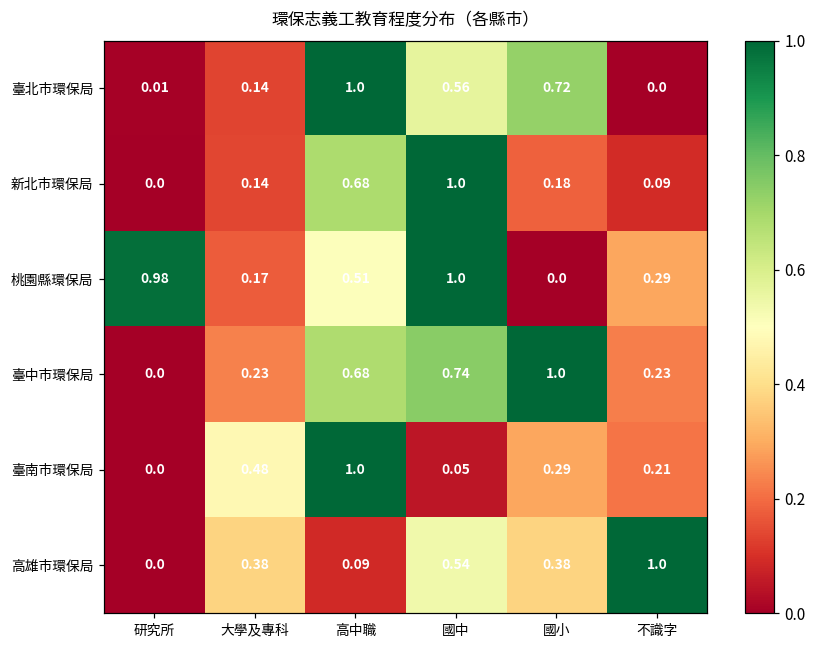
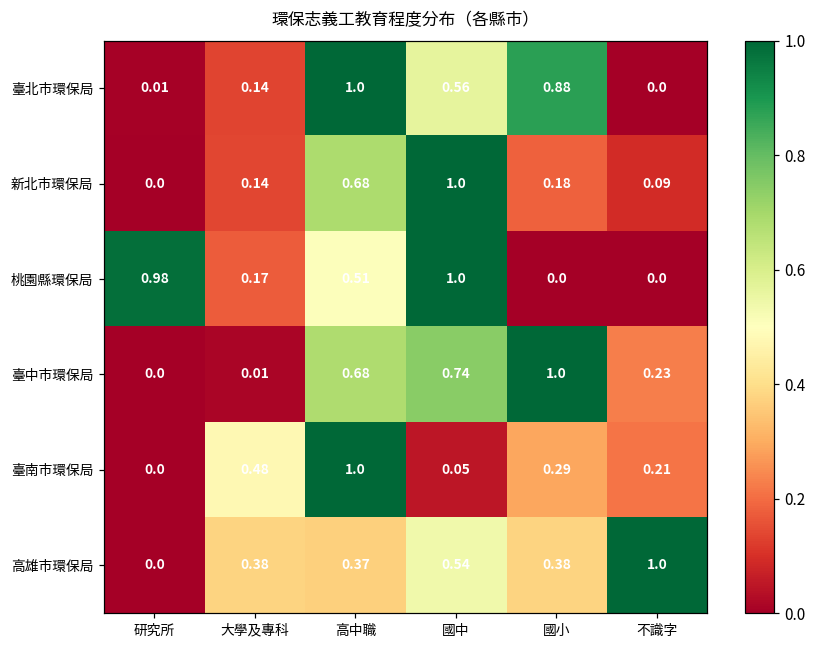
  {
    "臺北市環保局": {
      "研究所": 0.01,
      "大學及專科": 0.14,
      "高中職": 1.0,
      "國中": 0.56,
-     "國小": 0.72,
+     "國小": 0.88,
      "不識字": 0.0
    },
    "新北市環保局": {
      "研究所": 0.0,
      "大學及專科": 0.14,
      "高中職": 0.68,
      "國中": 1.0,
      "國小": 0.18,
      "不識字": 0.09
    },
    "桃園縣環保局": {
      "研究所": 0.98,
      "大學及專科": 0.17,
      "高中職": 0.51,
      "國中": 1.0,
      "國小": 0.0,
-     "不識字": 0.29
+     "不識字": 0.0
    },
    "臺中市環保局": {
      "研究所": 0.0,
-     "大學及專科": 0.23,
+     "大學及專科": 0.01,
      "高中職": 0.68,
      "國中": 0.74,
      "國小": 1.0,
      "不識字": 0.23
    },
    "臺南市環保局": {
      "研究所": 0.0,
      "大學及專科": 0.48,
      "高中職": 1.0,
      "國中": 0.05,
      "國小": 0.29,
      "不識字": 0.21
    },
    "高雄市環保局": {
      "研究所": 0.0,
      "大學及專科": 0.38,
-     "高中職": 0.09,
+     "高中職": 0.37,
      "國中": 0.54,
      "國小": 0.38,
      "不識字": 1.0
    }
  }
